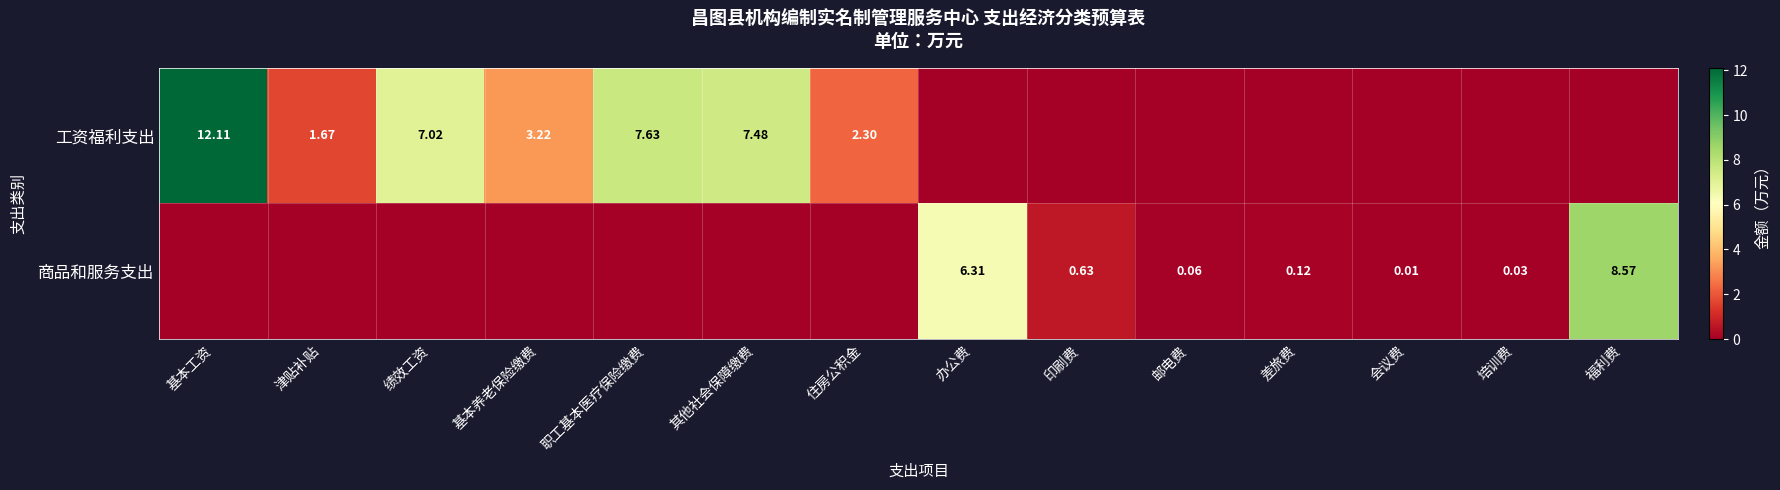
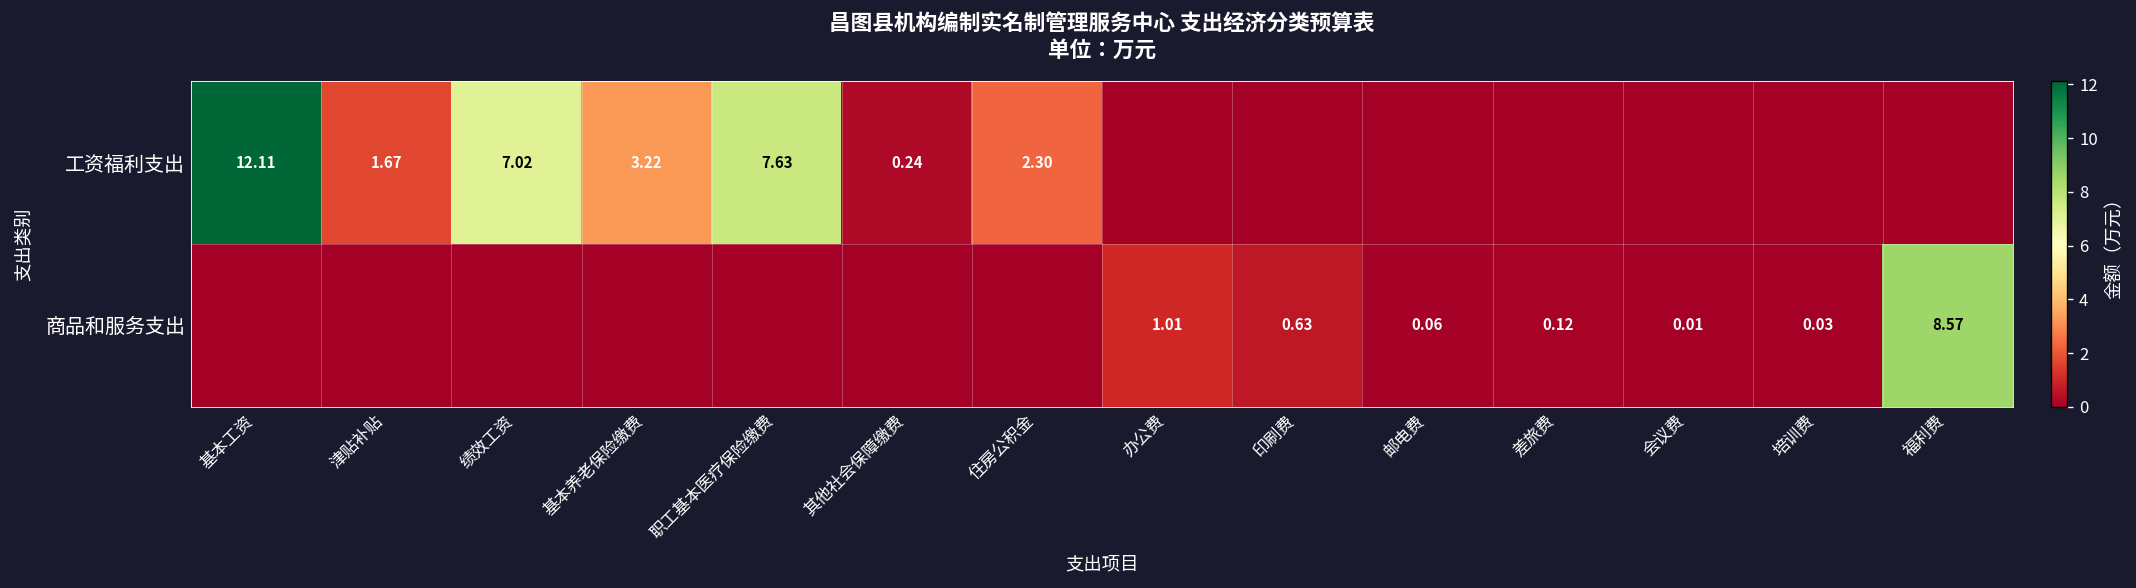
  {
    "工资福利支出": {
      "基本工资": 12.11,
      "津贴补贴": 1.67,
      "绩效工资": 7.02,
      "基本养老保险缴费": 3.22,
      "职工基本医疗保险缴费": 7.63,
-     "其他社会保障缴费": 7.48,
+     "其他社会保障缴费": 0.24,
      "住房公积金": 2.30
    },
    "商品和服务支出": {
-     "办公费": 6.31,
+     "办公费": 1.01,
      "印刷费": 0.63,
      "邮电费": 0.06,
      "差旅费": 0.12,
      "会议费": 0.01,
      "培训费": 0.03,
      "福利费": 8.57
    }
  }
